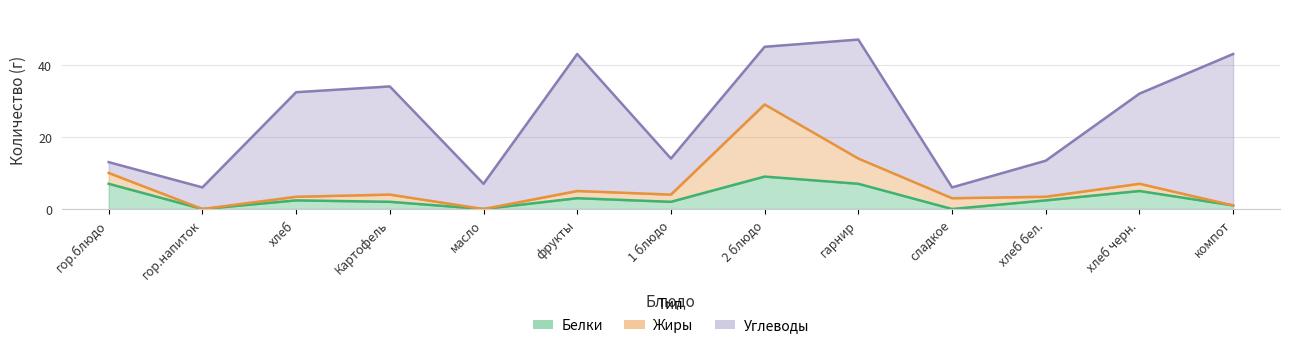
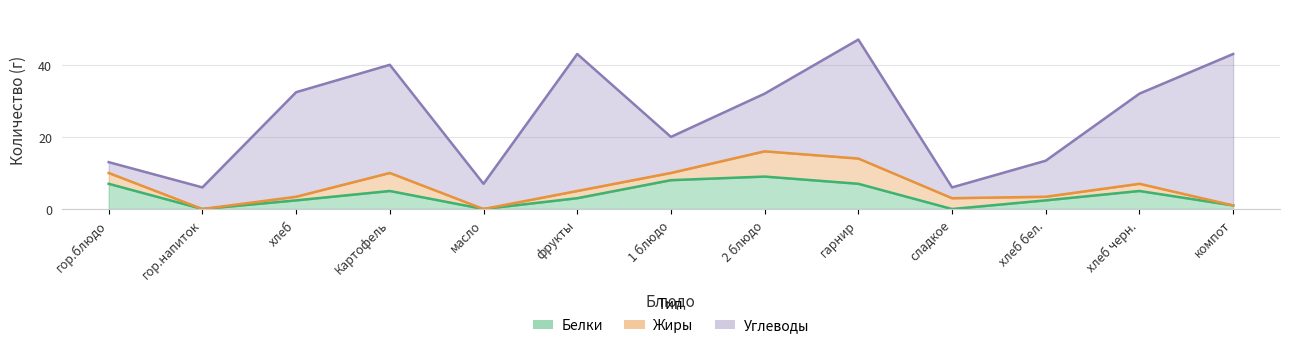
  {
    "Белки": {
      "гор.блюдо": 7,
      "хлеб": 2,
-     "Картофель": 2,
+     "Картофель": 5,
      "фрукты": 3,
-     "1 блюдо": 2,
+     "1 блюдо": 8,
      "2 блюдо": 9,
      "гарнир": 7,
      "сладкое": 0,
      "хлеб бел.": 2,
      "хлеб черн.": 5
    },
    "Жиры": {
      "гор.блюдо": 3,
      "хлеб": 1,
-     "Картофель": 2,
+     "Картофель": 5,
      "фрукты": 2,
      "1 блюдо": 2,
-     "2 блюдо": 20,
+     "2 блюдо": 7,
      "гарнир": 7,
      "сладкое": 3,
      "хлеб бел.": 1,
      "хлеб черн.": 2
    },
    "Углеводы": {
      "гор.блюдо": 3,
      "гор.напиток": 6,
      "хлеб": 29,
      "Картофель": 30,
      "масло": 7,
      "фрукты": 38,
      "1 блюдо": 10,
      "2 блюдо": 16,
      "гарнир": 33,
      "сладкое": 3,
      "хлеб бел.": 10,
      "хлеб черн.": 25,
      "компот": 42
    }
  }
